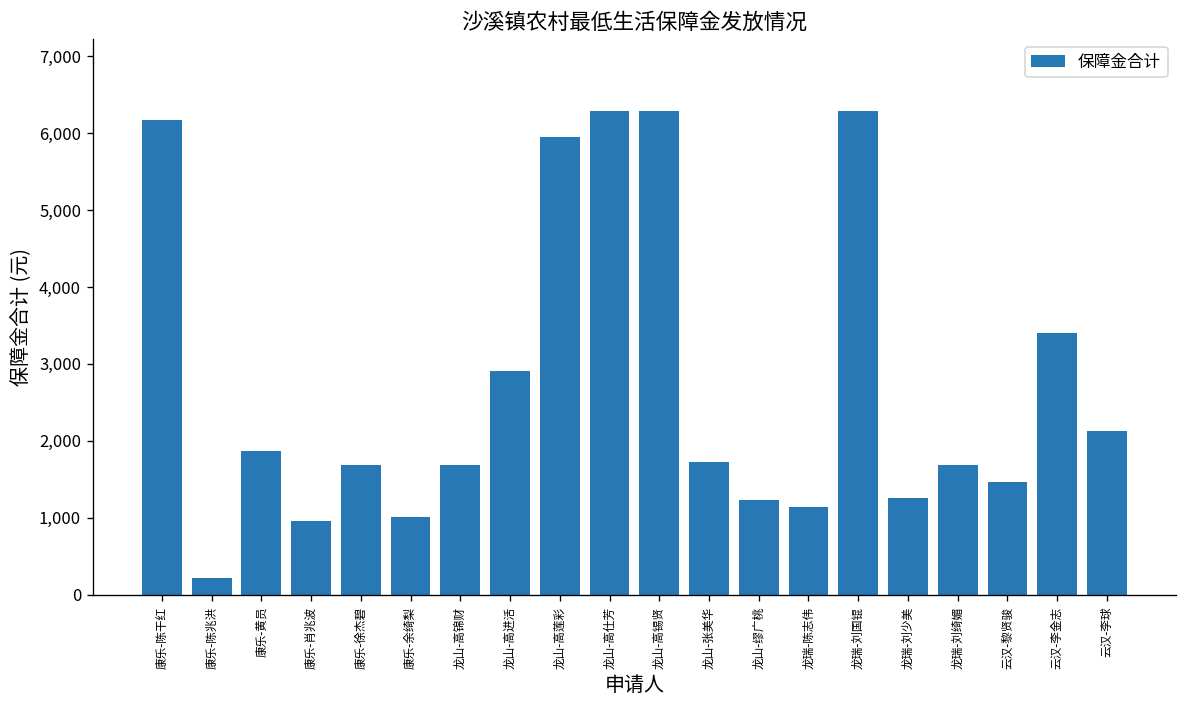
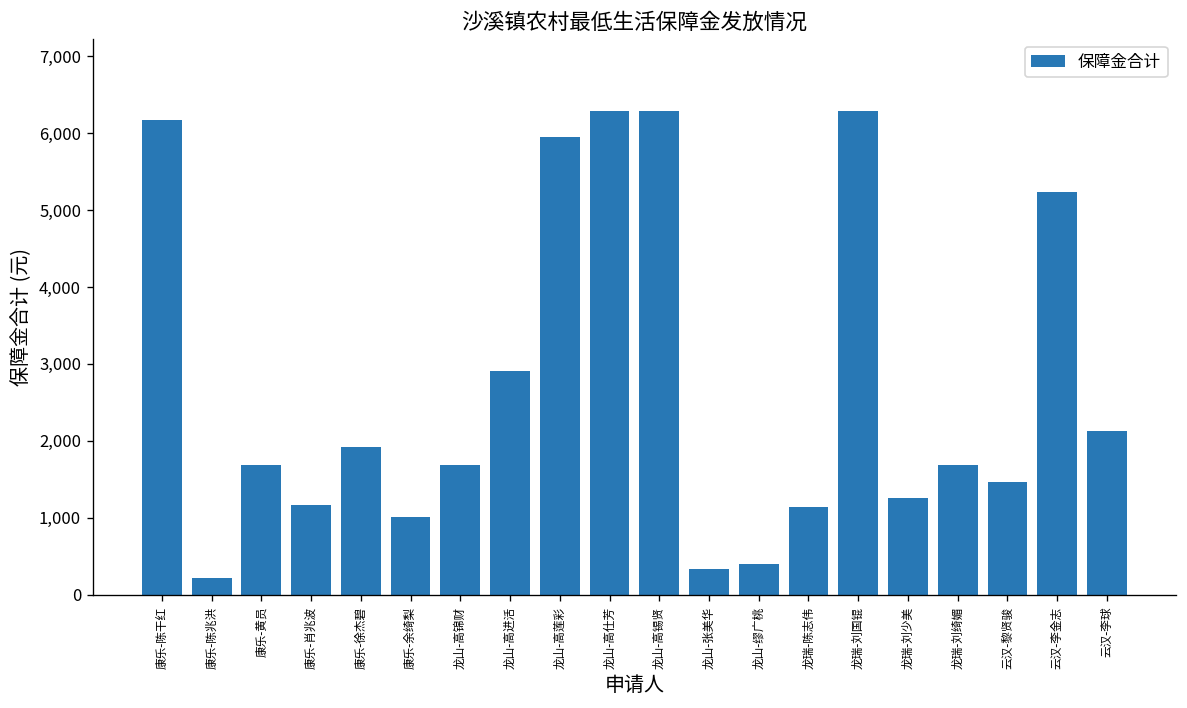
  {
    "康乐-陈干红": "6,200",
    "康乐-陈兆洪": "200",
-   "康乐-黄员": "1,900",
-   "康乐-肖兆波": "1,000",
-   "康乐-徐杰碧": "1,700",
+   "康乐-黄员": "1,700",
+   "康乐-肖兆波": "1,200",
+   "康乐-徐杰碧": "1,900",
    "康乐-余绮梨": "1,000",
    "龙山-高锦财": "1,700",
    "龙山-高进活": "2,900",
    "龙山-高莲彩": "5,900",
    "龙山-高仕芳": "6,300",
    "龙山-高锡贤": "6,300",
-   "龙山-张美华": "1,700",
-   "龙山-缪广桃": "1,200",
+   "龙山-张美华": "300",
+   "龙山-缪广桃": "400",
    "龙瑞-陈志伟": "1,100",
    "龙瑞-刘国锟": "6,300",
    "龙瑞-刘少美": "1,300",
    "龙瑞-刘绮媚": "1,700",
    "云汉-黎贤骏": "1,500",
-   "云汉-李金志": "3,400",
+   "云汉-李金志": "5,200",
    "云汉-李球": "2,100"
  }
